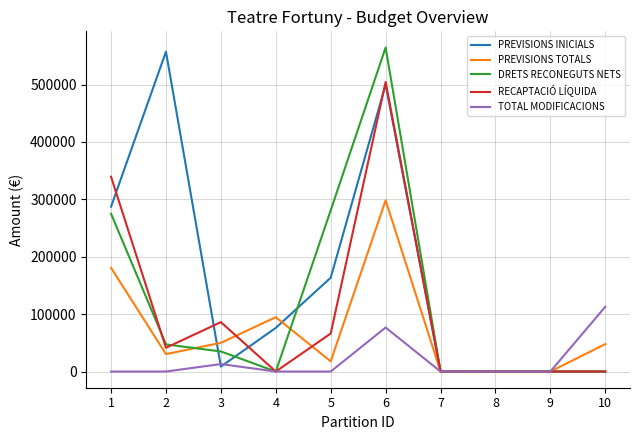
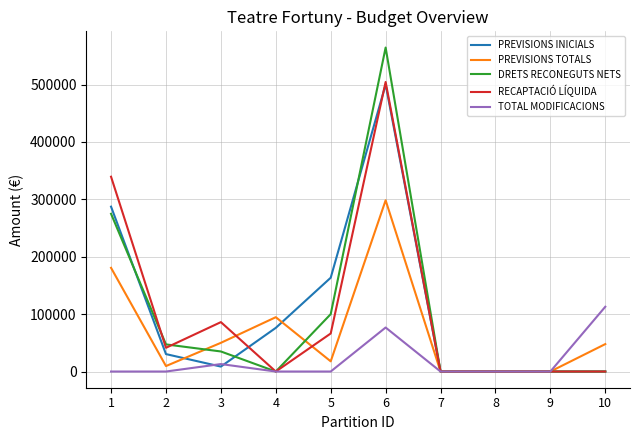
  {
    "PREVISIONS INICIALS": {
      "1": 290000,
-     "2": 560000,
+     "2": 30000,
      "4": 80000,
      "5": 160000
    },
    "PREVISIONS TOTALS": {
      "1": 180000,
-     "2": 30000,
+     "2": 10000,
      "3": 50000,
      "4": 90000,
      "5": 20000,
      "6": 300000,
      "10": 50000
    },
    "DRETS RECONEGUTS NETS": {
      "1": 270000,
      "2": 50000,
      "3": 30000,
-     "5": 280000,
+     "5": 100000,
      "6": 560000
    },
    "RECAPTACIÓ LÍQUIDA": {
      "1": 340000,
      "2": 40000,
      "3": 90000,
      "5": 70000
    },
    "TOTAL MODIFICACIONS": {
      "1": 0,
      "2": 0,
      "5": 0,
      "6": 80000,
      "10": 110000
    }
  }
